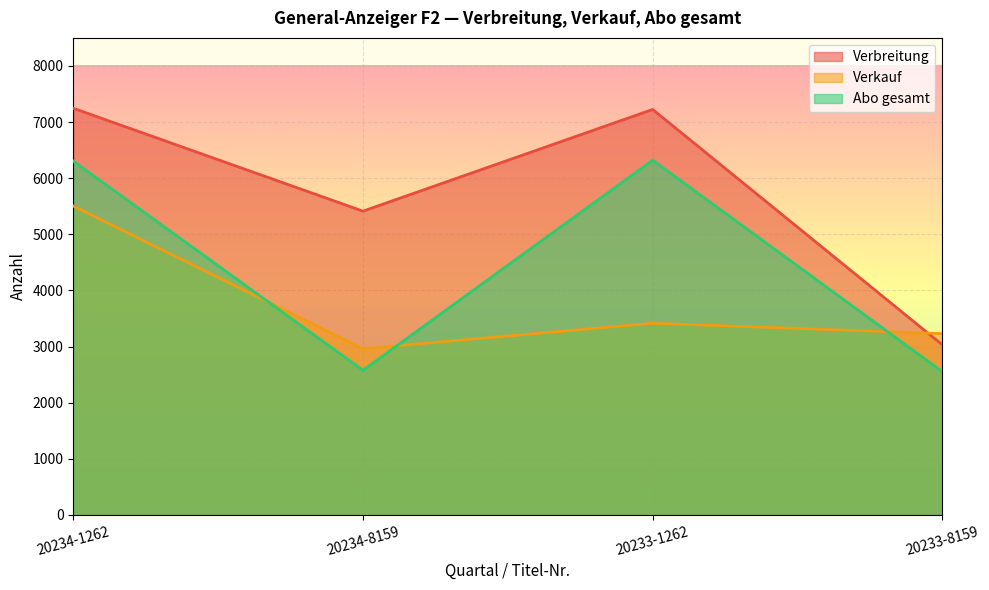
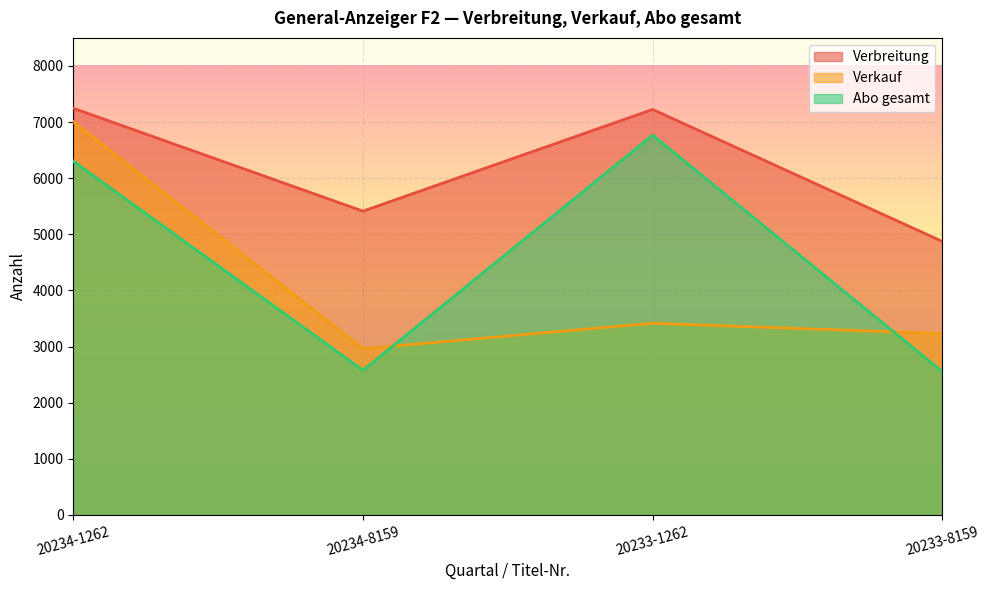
  {
    "Verbreitung": {
      "20234-1262": 7200,
      "20234-8159": 5400,
      "20233-1262": 7200,
-     "20233-8159": 3000
+     "20233-8159": 4900
    },
    "Verkauf": {
-     "20234-1262": 5500,
+     "20234-1262": 7000,
      "20234-8159": 3000,
      "20233-1262": 3400,
      "20233-8159": 3200
    },
    "Abo gesamt": {
      "20234-1262": 6300,
      "20234-8159": 2600,
-     "20233-1262": 6300,
+     "20233-1262": 6800,
      "20233-8159": 2600
    }
  }
